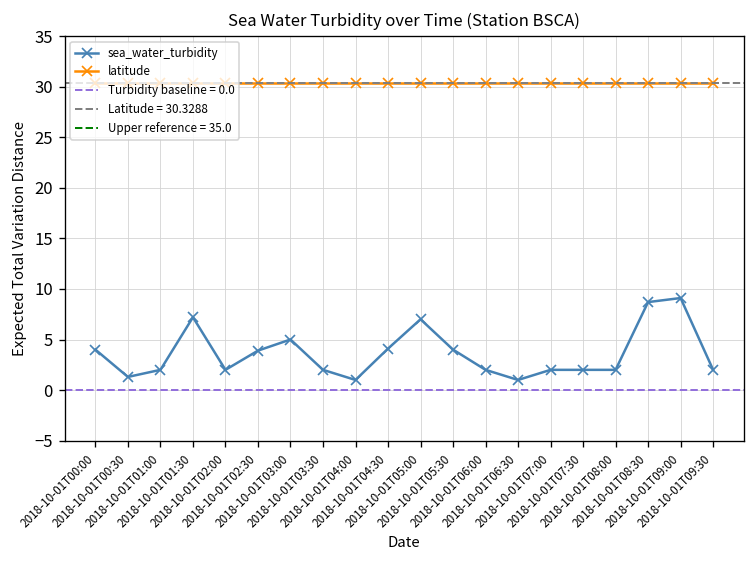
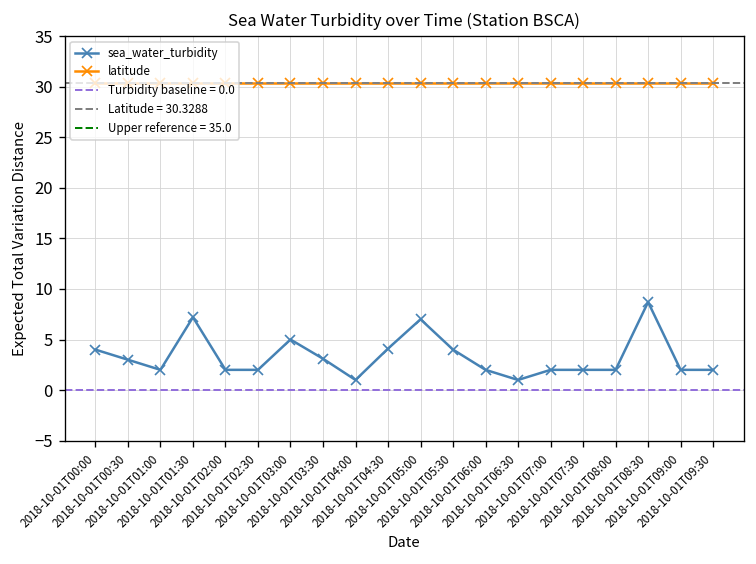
  {
    "sea_water_turbidity": {
      "2018-10-01T00:00": 4,
-     "2018-10-01T00:30": 1,
+     "2018-10-01T00:30": 3,
      "2018-10-01T01:00": 2,
      "2018-10-01T01:30": 7,
      "2018-10-01T02:00": 2,
-     "2018-10-01T02:30": 4,
+     "2018-10-01T02:30": 2,
      "2018-10-01T03:00": 5,
-     "2018-10-01T03:30": 2,
+     "2018-10-01T03:30": 3,
      "2018-10-01T04:00": 1,
      "2018-10-01T04:30": 4,
      "2018-10-01T05:00": 7,
      "2018-10-01T05:30": 4,
      "2018-10-01T06:00": 2,
      "2018-10-01T06:30": 1,
      "2018-10-01T07:00": 2,
      "2018-10-01T07:30": 2,
      "2018-10-01T08:00": 2,
      "2018-10-01T08:30": 9,
-     "2018-10-01T09:00": 9,
+     "2018-10-01T09:00": 2,
      "2018-10-01T09:30": 2
    },
    "latitude": {
      "2018-10-01T02:30": 30,
      "2018-10-01T03:00": 30,
      "2018-10-01T03:30": 30,
      "2018-10-01T04:00": 30,
      "2018-10-01T04:30": 30,
      "2018-10-01T05:00": 30,
      "2018-10-01T05:30": 30,
      "2018-10-01T06:00": 30,
      "2018-10-01T06:30": 30,
      "2018-10-01T07:00": 30,
      "2018-10-01T07:30": 30,
      "2018-10-01T08:00": 30,
      "2018-10-01T08:30": 30,
      "2018-10-01T09:00": 30,
      "2018-10-01T09:30": 30
    }
  }
